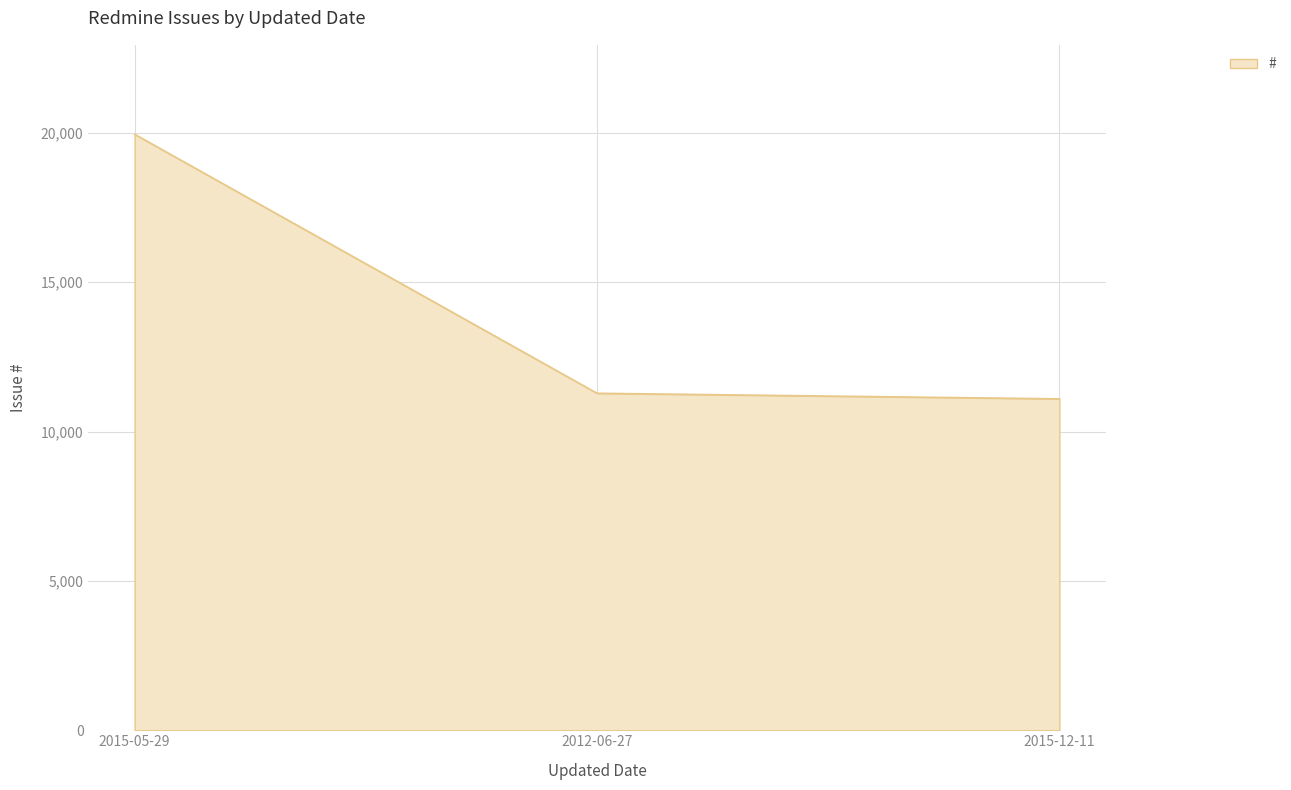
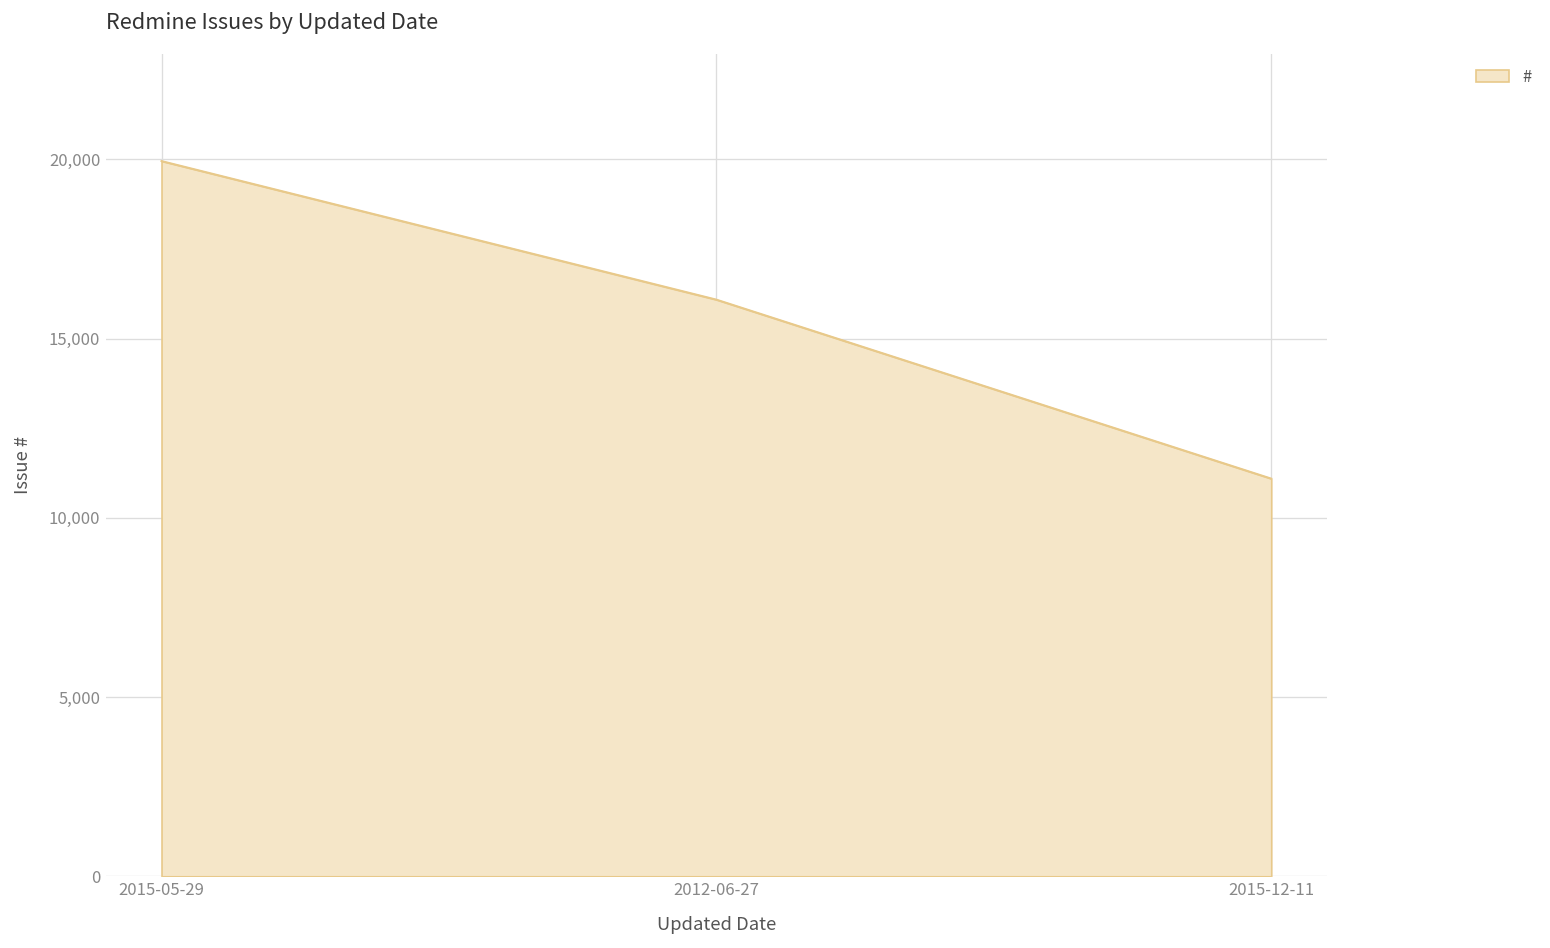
  {
    "2015-05-29": "20,000",
-   "2012-06-27": "11,300",
+   "2012-06-27": "16,100",
    "2015-12-11": "11,100"
  }
